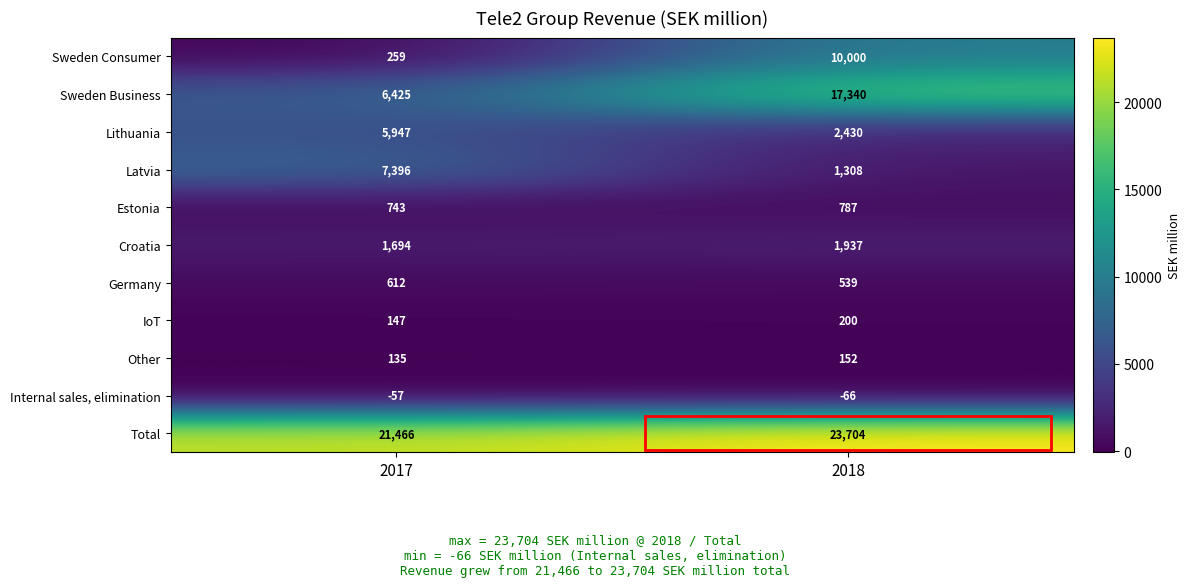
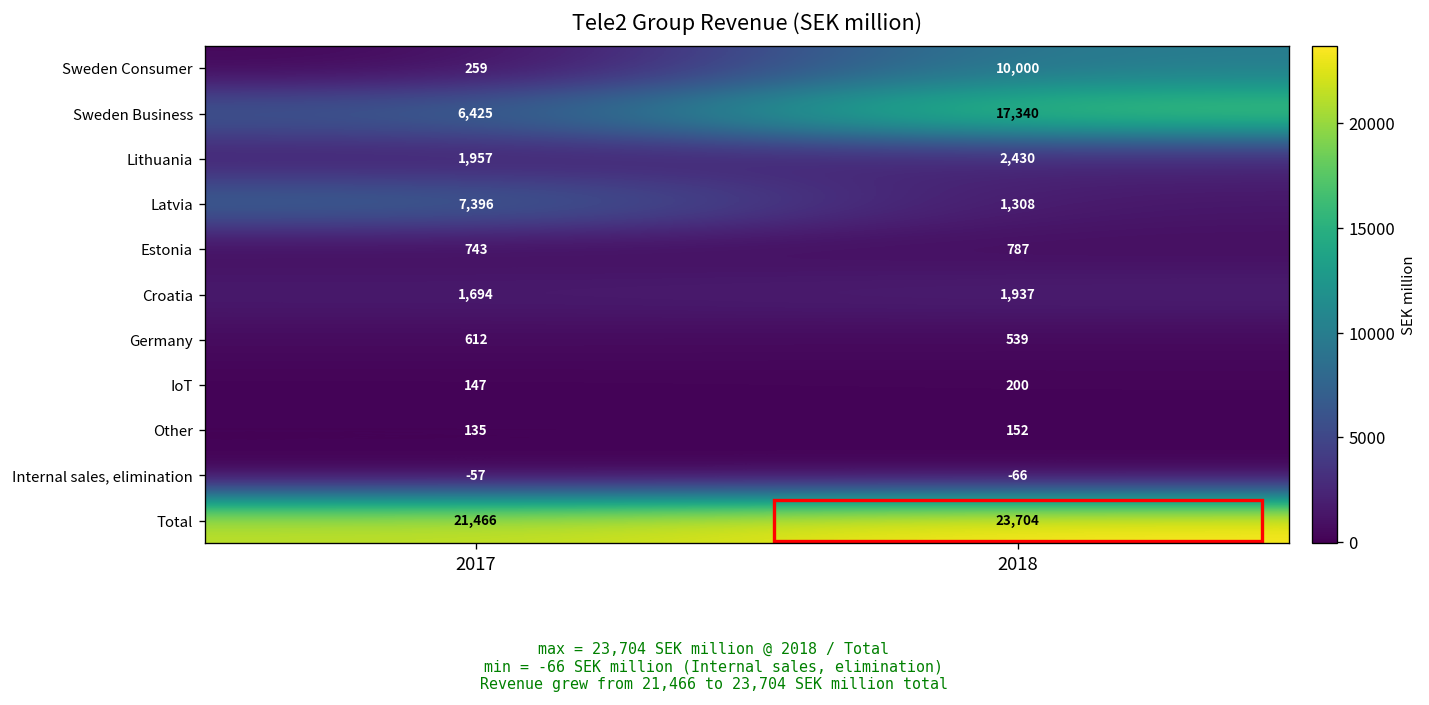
  {
    "Sweden Consumer": {
      "2017": "259",
      "2018": "10,000"
    },
    "Sweden Business": {
      "2017": "6,425",
      "2018": "17,340"
    },
    "Lithuania": {
-     "2017": "5,947",
+     "2017": "1,957",
      "2018": "2,430"
    },
    "Latvia": {
      "2017": "7,396",
      "2018": "1,308"
    },
    "Estonia": {
      "2017": "743",
      "2018": "787"
    },
    "Croatia": {
      "2017": "1,694",
      "2018": "1,937"
    },
    "Germany": {
      "2017": "612",
      "2018": "539"
    },
    "IoT": {
      "2017": "147",
      "2018": "200"
    },
    "Other": {
      "2017": "135",
      "2018": "152"
    },
    "Internal sales, elimination": {
      "2017": "-57",
      "2018": "-66"
    },
    "Total": {
      "2017": "21,466",
      "2018": "23,704"
    }
  }
